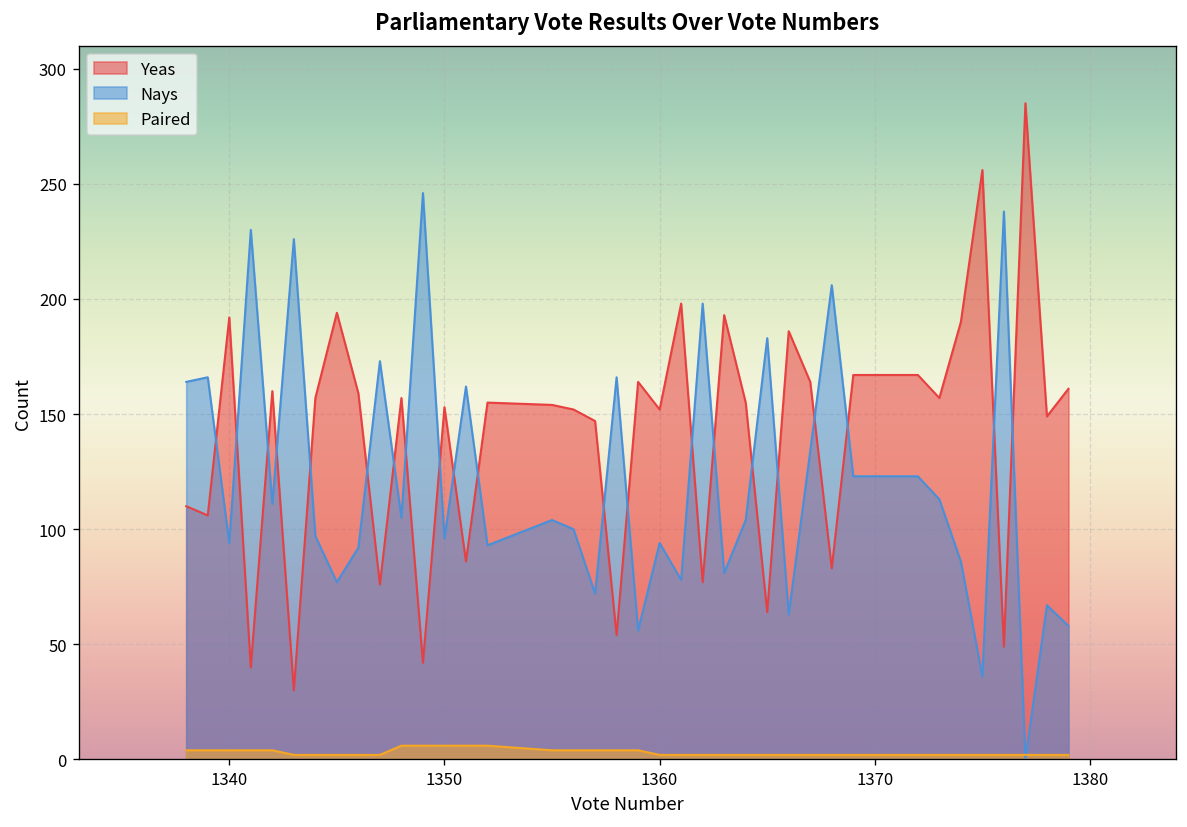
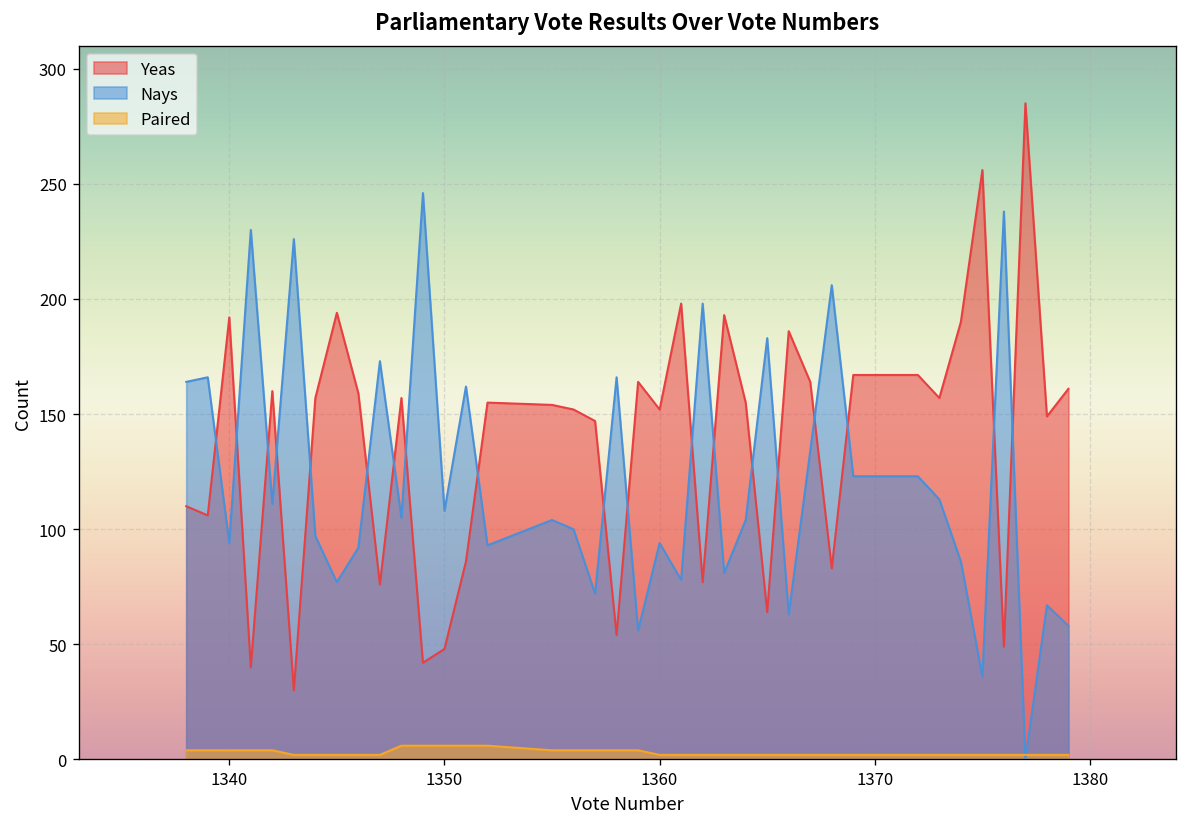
  {
    "Yeas": {
      "1340": 192,
-     "1350": 153,
+     "1350": 48,
      "1360": 152,
      "1370": 167
    },
    "Nays": {
      "1340": 94,
-     "1350": 96,
+     "1350": 108,
      "1360": 94,
      "1370": 123
    },
    "Paired": {
      "1340": 4,
      "1350": 6,
      "1360": 2,
      "1370": 2
    }
  }
